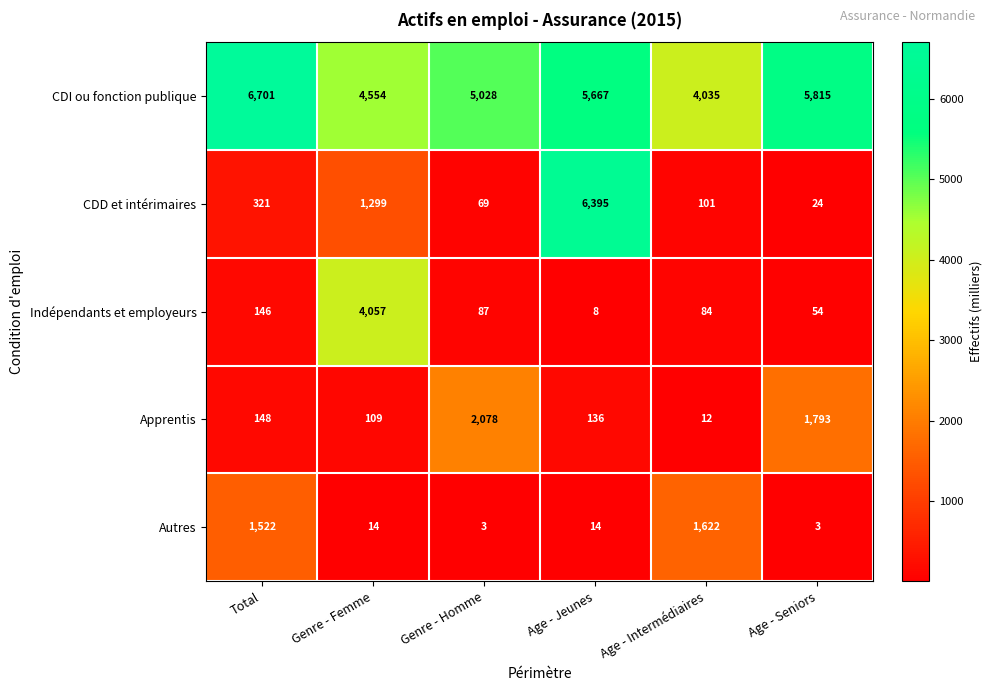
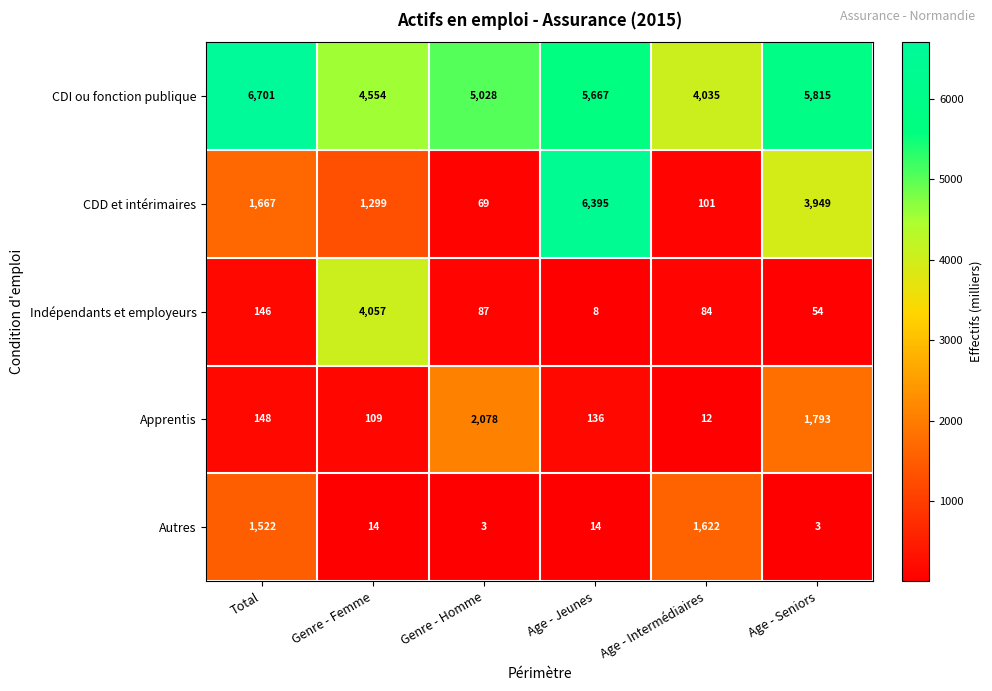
  {
    "CDI ou fonction publique": {
      "Total": "6,701",
      "Genre - Femme": "4,554",
      "Genre - Homme": "5,028",
      "Age - Jeunes": "5,667",
      "Age - Intermédiaires": "4,035",
      "Age - Seniors": "5,815"
    },
    "CDD et intérimaires": {
-     "Total": "321",
+     "Total": "1,667",
      "Genre - Femme": "1,299",
      "Genre - Homme": "69",
      "Age - Jeunes": "6,395",
      "Age - Intermédiaires": "101",
-     "Age - Seniors": "24"
+     "Age - Seniors": "3,949"
    },
    "Indépendants et employeurs": {
      "Total": "146",
      "Genre - Femme": "4,057",
      "Genre - Homme": "87",
      "Age - Jeunes": "8",
      "Age - Intermédiaires": "84",
      "Age - Seniors": "54"
    },
    "Apprentis": {
      "Total": "148",
      "Genre - Femme": "109",
      "Genre - Homme": "2,078",
      "Age - Jeunes": "136",
      "Age - Intermédiaires": "12",
      "Age - Seniors": "1,793"
    },
    "Autres": {
      "Total": "1,522",
      "Genre - Femme": "14",
      "Genre - Homme": "3",
      "Age - Jeunes": "14",
      "Age - Intermédiaires": "1,622",
      "Age - Seniors": "3"
    }
  }
